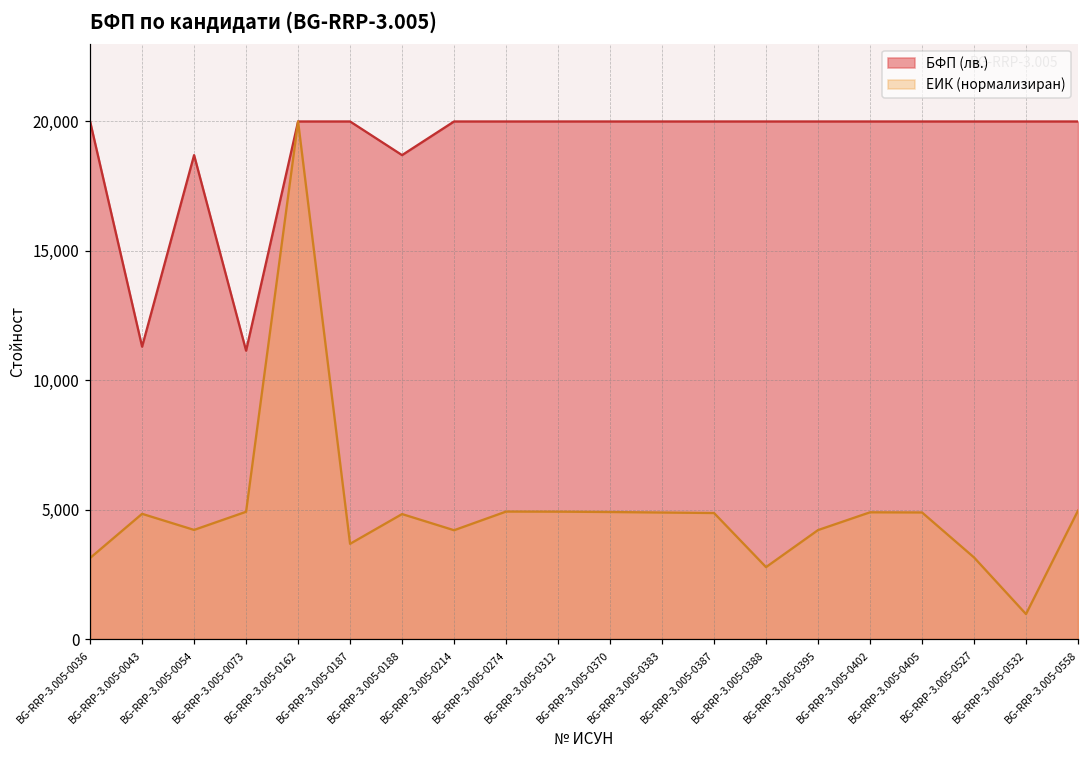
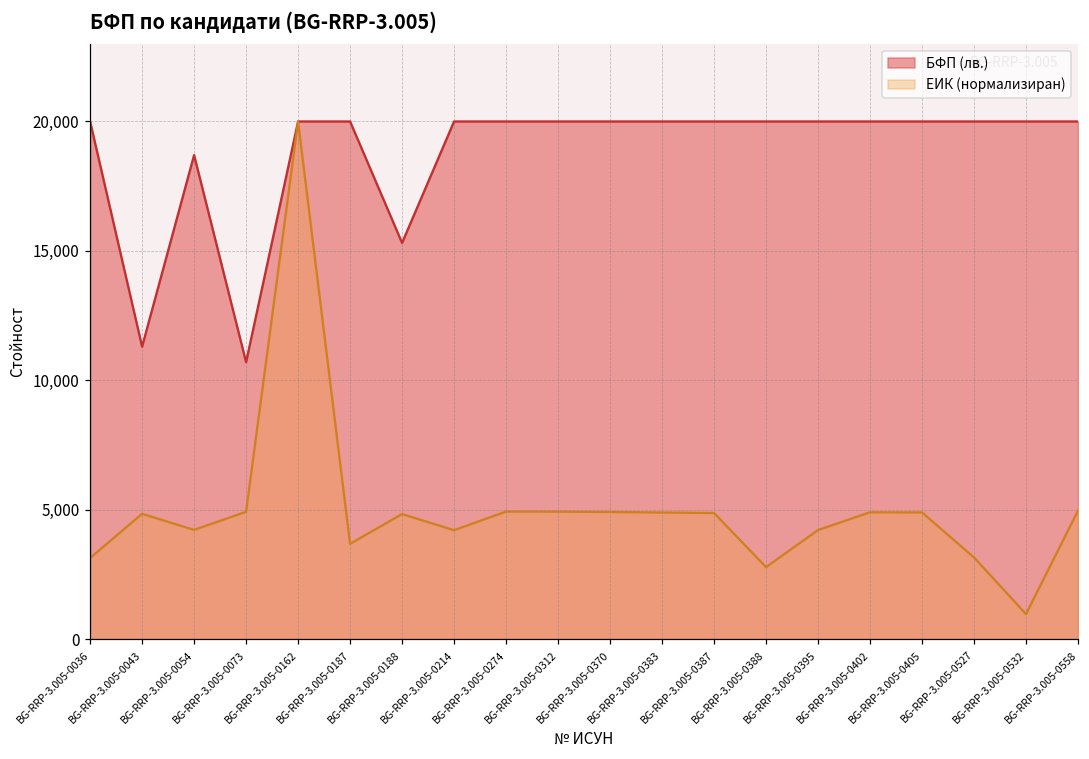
  {
    "БФП (лв.)": {
      "BG-RRP-3.005-0036": "20,000",
      "BG-RRP-3.005-0043": "11,300",
      "BG-RRP-3.005-0054": "18,700",
-     "BG-RRP-3.005-0073": "11,100",
+     "BG-RRP-3.005-0073": "10,700",
      "BG-RRP-3.005-0187": "20,000",
-     "BG-RRP-3.005-0188": "18,700",
+     "BG-RRP-3.005-0188": "15,300",
      "BG-RRP-3.005-0214": "20,000",
      "BG-RRP-3.005-0274": "20,000",
      "BG-RRP-3.005-0312": "20,000",
      "BG-RRP-3.005-0370": "20,000",
      "BG-RRP-3.005-0383": "20,000",
      "BG-RRP-3.005-0387": "20,000",
      "BG-RRP-3.005-0388": "20,000",
      "BG-RRP-3.005-0395": "20,000",
      "BG-RRP-3.005-0402": "20,000",
      "BG-RRP-3.005-0405": "20,000",
      "BG-RRP-3.005-0527": "20,000",
      "BG-RRP-3.005-0532": "20,000",
      "BG-RRP-3.005-0558": "20,000"
    },
    "ЕИК (нормализиран)": {
      "BG-RRP-3.005-0036": "3,100",
      "BG-RRP-3.005-0043": "4,800",
      "BG-RRP-3.005-0054": "4,200",
      "BG-RRP-3.005-0073": "4,900",
      "BG-RRP-3.005-0187": "3,700",
      "BG-RRP-3.005-0188": "4,800",
      "BG-RRP-3.005-0214": "4,200",
      "BG-RRP-3.005-0274": "4,900",
      "BG-RRP-3.005-0312": "4,900",
      "BG-RRP-3.005-0370": "4,900",
      "BG-RRP-3.005-0383": "4,900",
      "BG-RRP-3.005-0387": "4,900",
      "BG-RRP-3.005-0388": "2,800",
      "BG-RRP-3.005-0395": "4,200",
      "BG-RRP-3.005-0402": "4,900",
      "BG-RRP-3.005-0405": "4,900",
      "BG-RRP-3.005-0527": "3,200",
      "BG-RRP-3.005-0532": "1,000",
      "BG-RRP-3.005-0558": "5,000"
    }
  }
